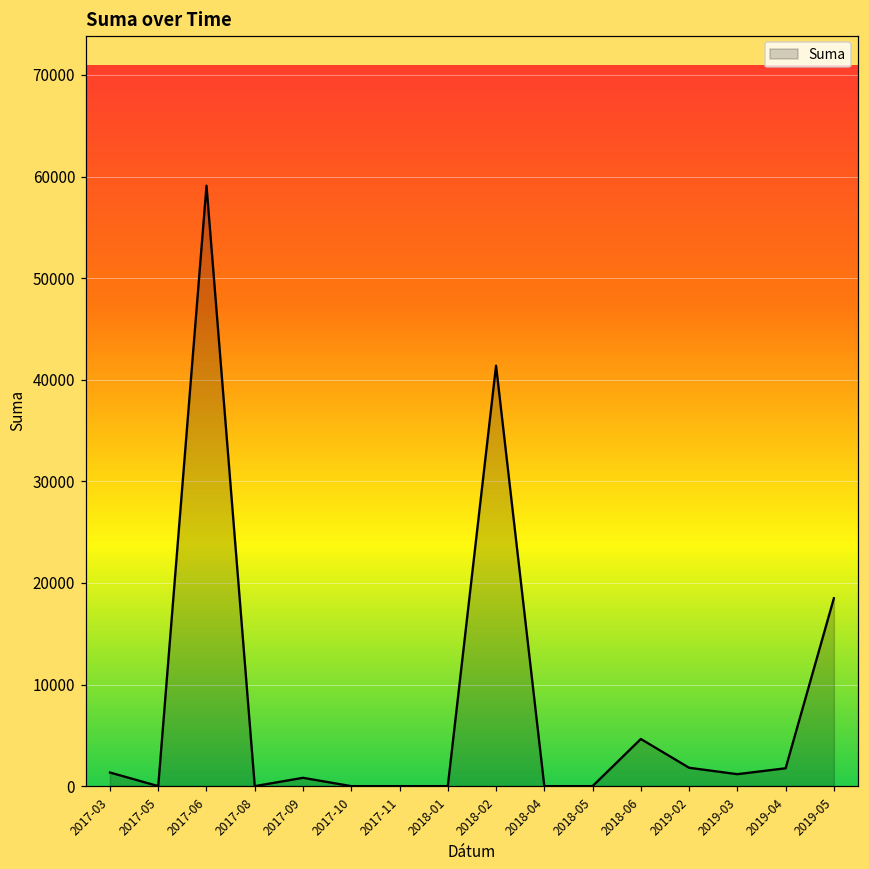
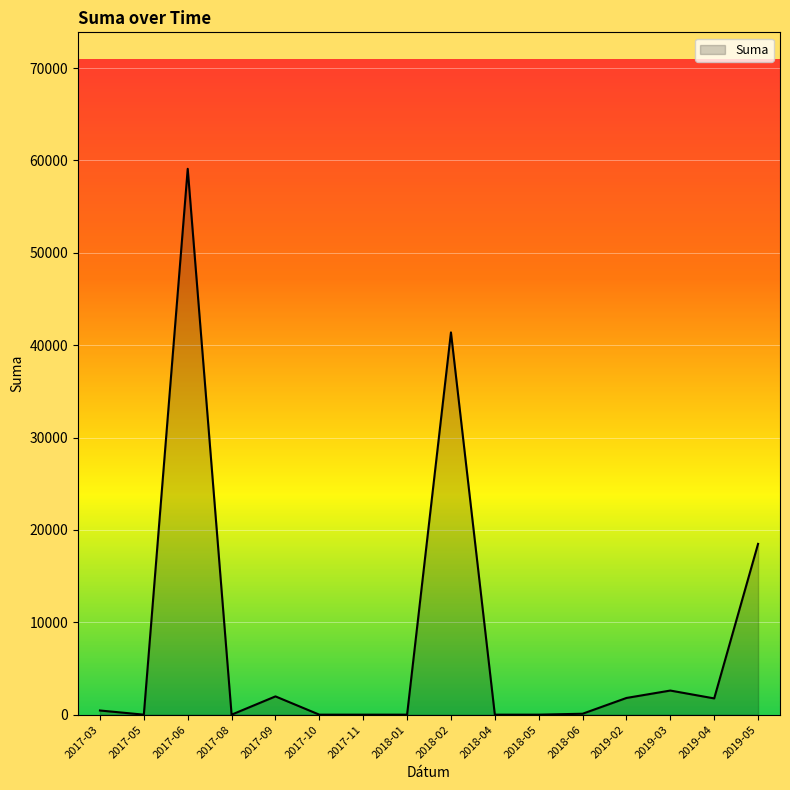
  {
-   "2017-03": 1000,
+   "2017-03": 0,
    "2017-05": 0,
    "2017-06": 59000,
    "2017-08": 0,
-   "2017-09": 1000,
+   "2017-09": 2000,
    "2017-10": 0,
    "2017-11": 0,
    "2018-01": 0,
    "2018-02": 41000,
    "2018-04": 0,
    "2018-05": 0,
-   "2018-06": 5000,
+   "2018-06": 0,
    "2019-02": 2000,
-   "2019-03": 1000,
+   "2019-03": 3000,
    "2019-04": 2000,
    "2019-05": 18000
  }
